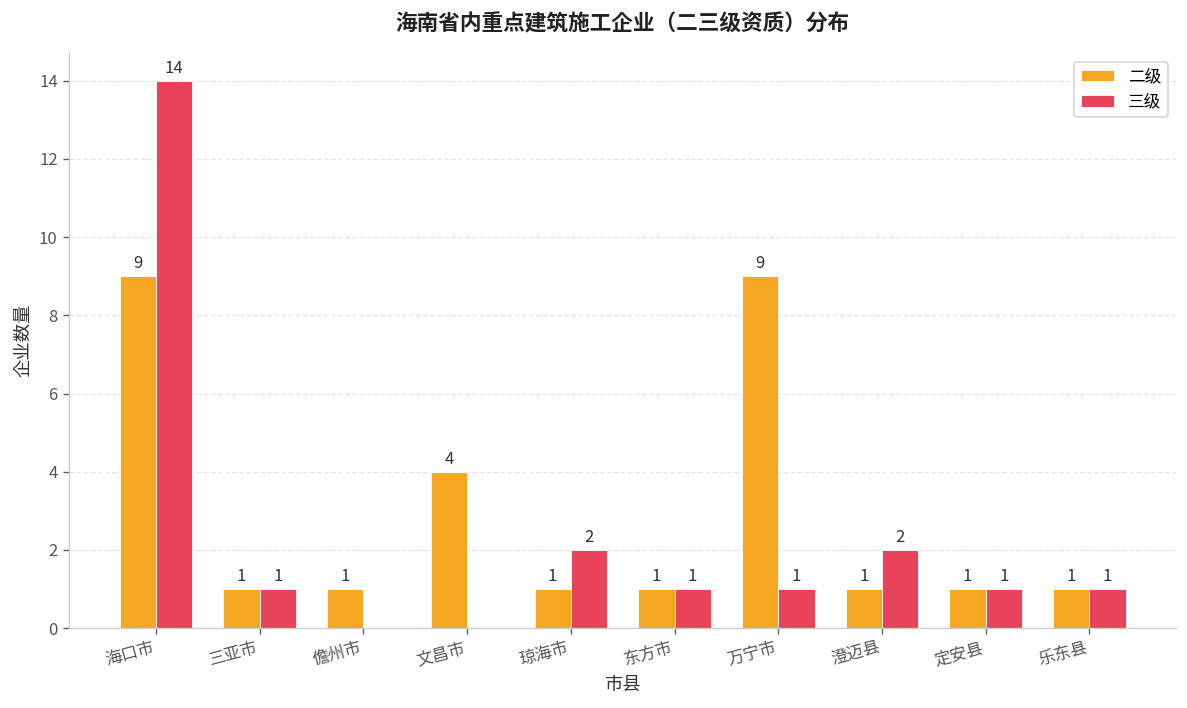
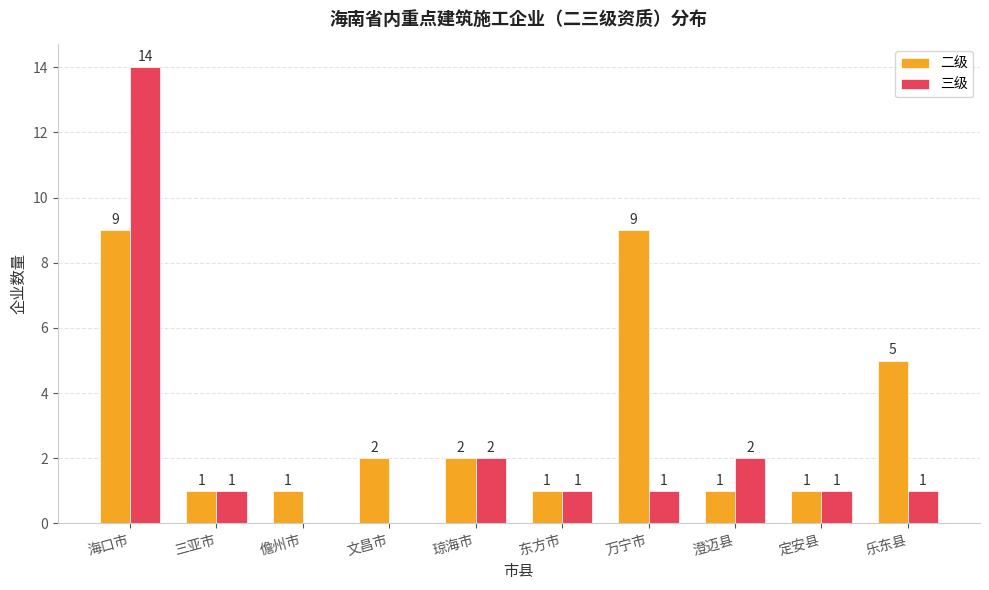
  {
    "二级": {
      "海口市": 9,
      "三亚市": 1,
      "儋州市": 1,
-     "文昌市": 4,
-     "琼海市": 1,
+     "文昌市": 2,
+     "琼海市": 2,
      "东方市": 1,
      "万宁市": 9,
      "澄迈县": 1,
      "定安县": 1,
-     "乐东县": 1
+     "乐东县": 5
    },
    "三级": {
      "海口市": 14,
      "三亚市": 1,
      "琼海市": 2,
      "东方市": 1,
      "万宁市": 1,
      "澄迈县": 2,
      "定安县": 1,
      "乐东县": 1
    }
  }
